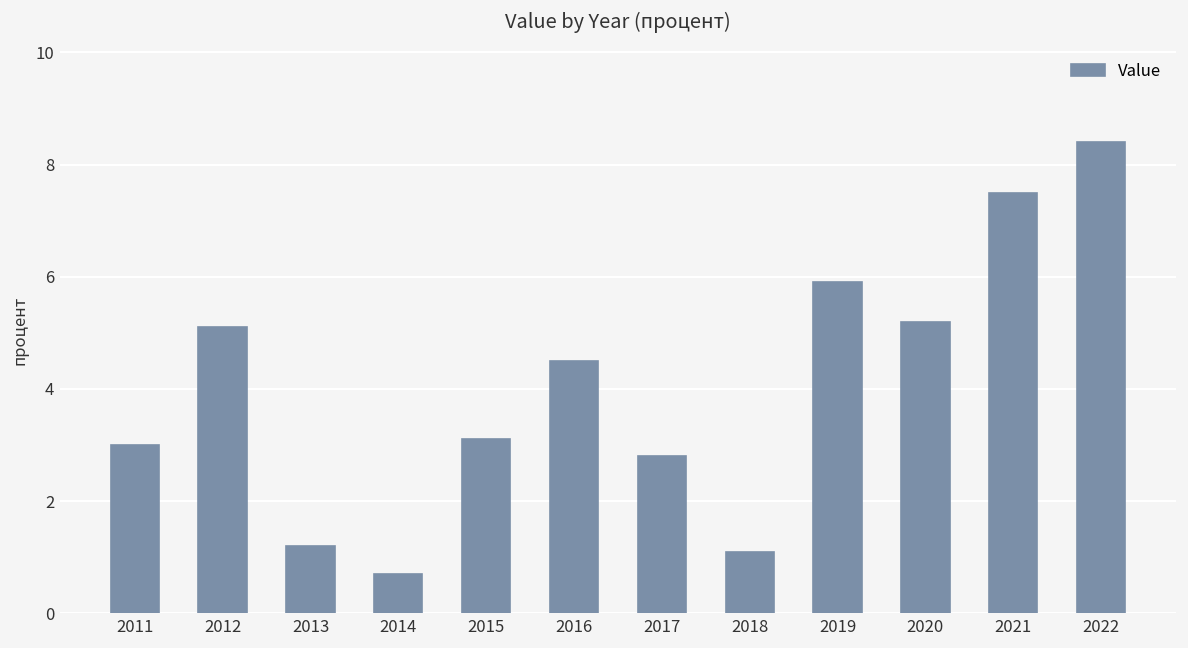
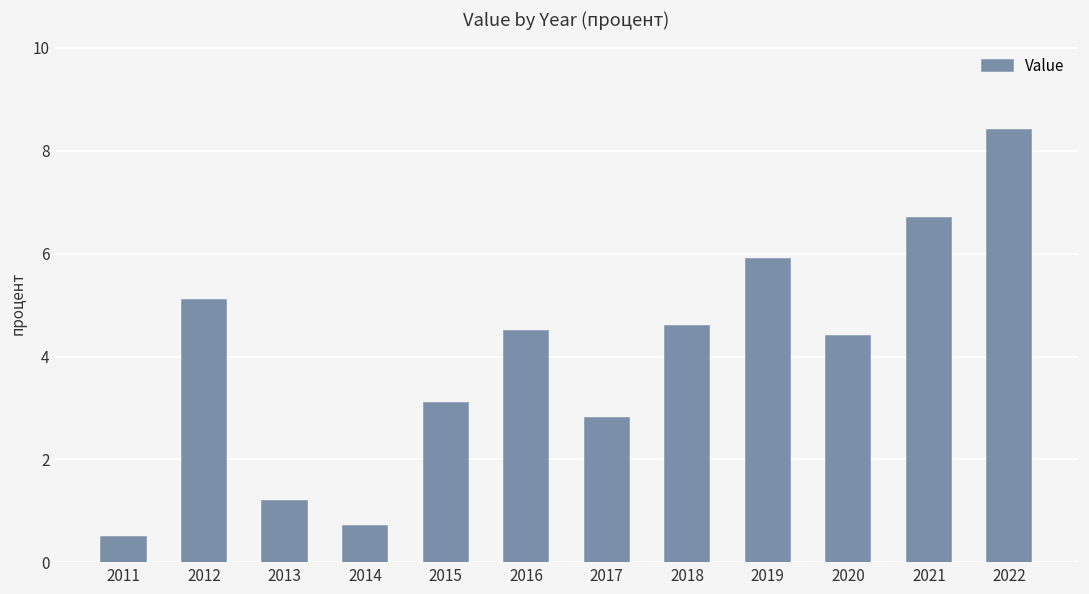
  {
-   "2011": 3.0,
+   "2011": 0.5,
    "2012": 5.1,
    "2013": 1.2,
    "2014": 0.7,
    "2015": 3.1,
    "2016": 4.5,
    "2017": 2.8,
-   "2018": 1.1,
+   "2018": 4.6,
    "2019": 5.9,
-   "2020": 5.2,
-   "2021": 7.5,
+   "2020": 4.4,
+   "2021": 6.7,
    "2022": 8.4
  }
